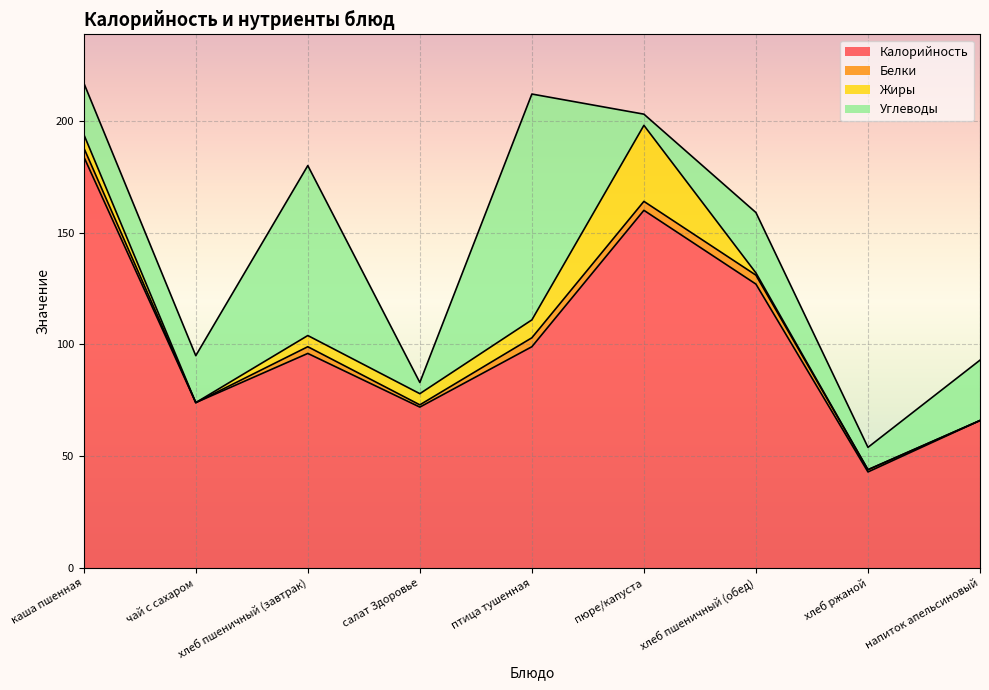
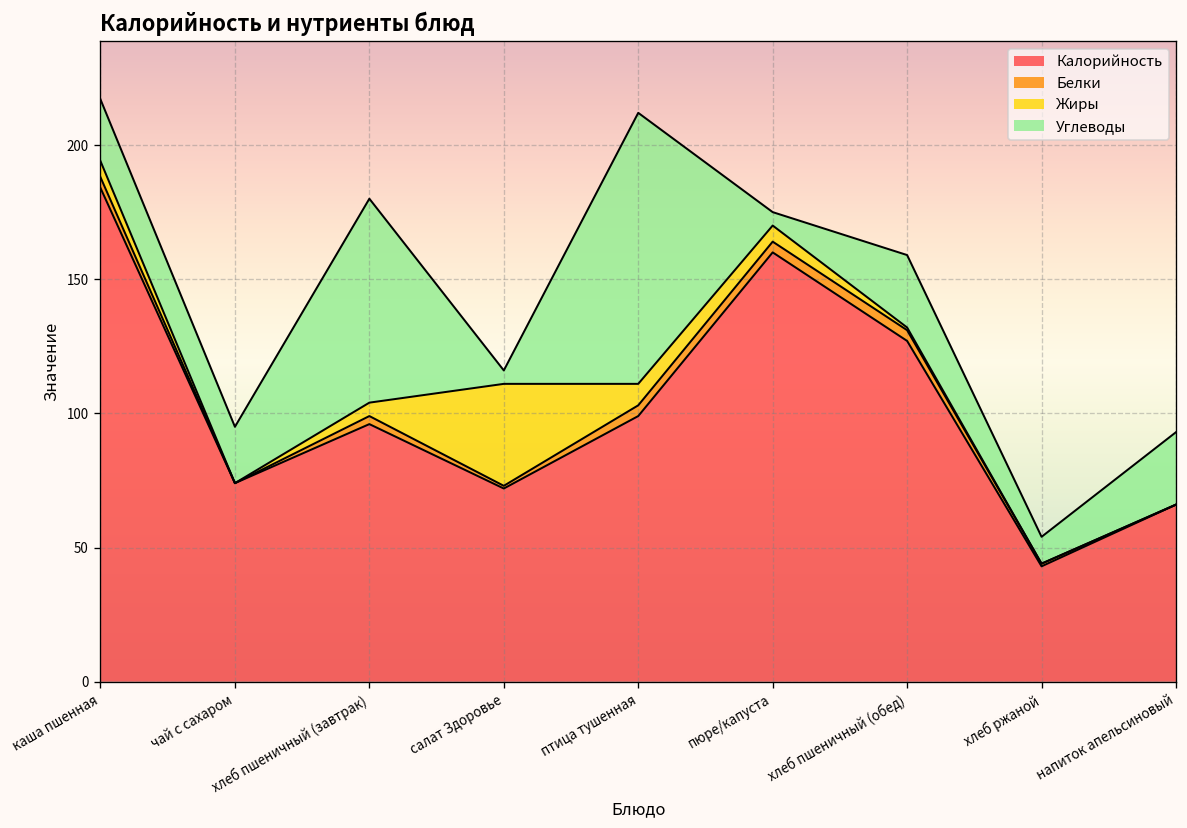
  {
    "Калорийность": {
      "каша пшенная": 184,
      "хлеб пшеничный (завтрак)": 96,
      "птица тушенная": 99,
      "пюре/капуста": 160,
      "хлеб пшеничный (обед)": 127
    },
    "Белки": {
      "каша пшенная": 4,
      "хлеб пшеничный (завтрак)": 3,
      "птица тушенная": 4,
      "пюре/капуста": 4
    },
    "Жиры": {
      "каша пшенная": 6,
      "хлеб пшеничный (завтрак)": 5,
-     "салат Здоровье": 5,
+     "салат Здоровье": 38,
      "птица тушенная": 8,
-     "пюре/капуста": 34
+     "пюре/капуста": 6
    },
    "Углеводы": {
      "каша пшенная": 23,
      "чай с сахаром": 21,
      "хлеб пшеничный (завтрак)": 76,
      "салат Здоровье": 5,
      "птица тушенная": 101,
      "пюре/капуста": 5,
      "хлеб пшеничный (обед)": 27,
      "хлеб ржаной": 10,
      "напиток апельсиновый": 27
    }
  }
